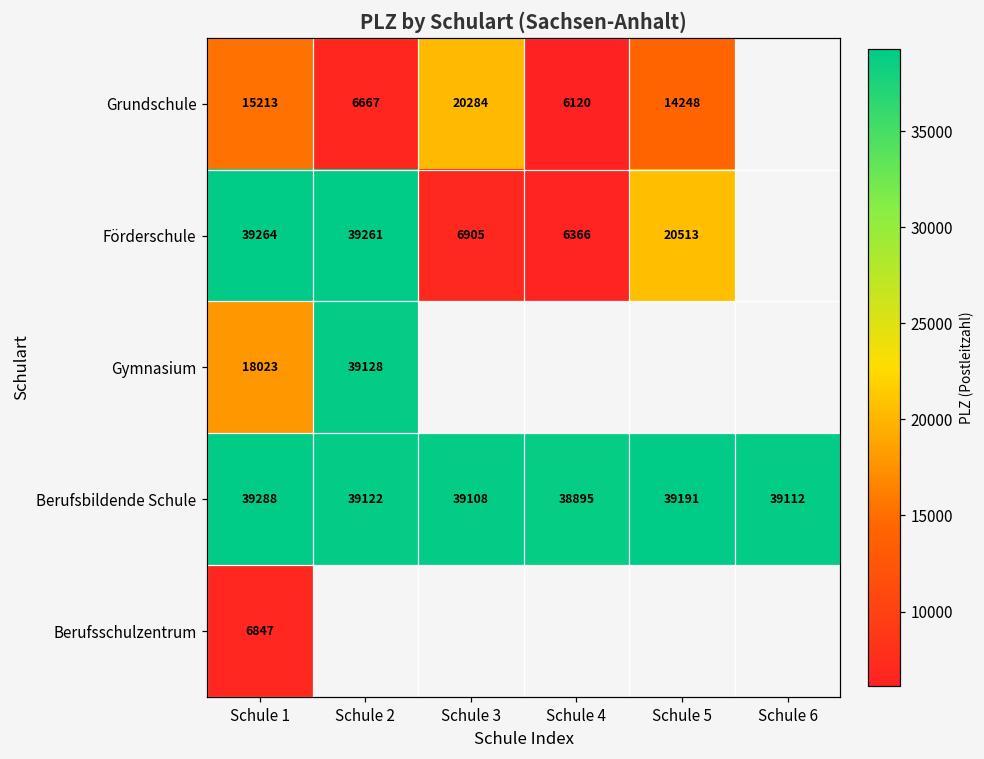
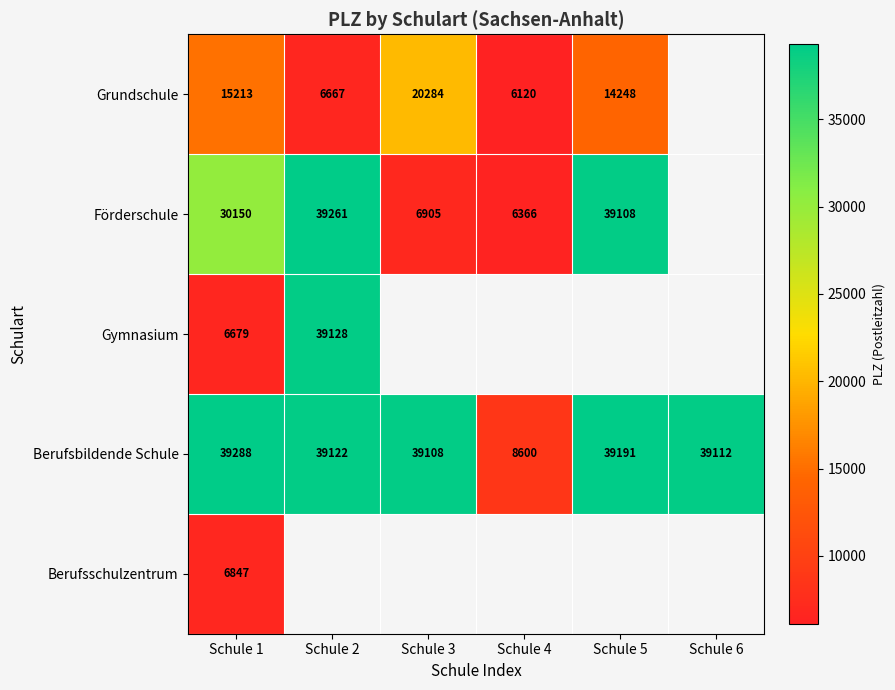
  {
    "Grundschule": {
      "Schule 1": 15213,
      "Schule 2": 6667,
      "Schule 3": 20284,
      "Schule 4": 6120,
      "Schule 5": 14248
    },
    "Förderschule": {
-     "Schule 1": 39264,
+     "Schule 1": 30150,
      "Schule 2": 39261,
      "Schule 3": 6905,
      "Schule 4": 6366,
-     "Schule 5": 20513
+     "Schule 5": 39108
    },
    "Gymnasium": {
-     "Schule 1": 18023,
+     "Schule 1": 6679,
      "Schule 2": 39128
    },
    "Berufsbildende Schule": {
      "Schule 1": 39288,
      "Schule 2": 39122,
      "Schule 3": 39108,
-     "Schule 4": 38895,
+     "Schule 4": 8600,
      "Schule 5": 39191,
      "Schule 6": 39112
    },
    "Berufsschulzentrum": {
      "Schule 1": 6847
    }
  }
